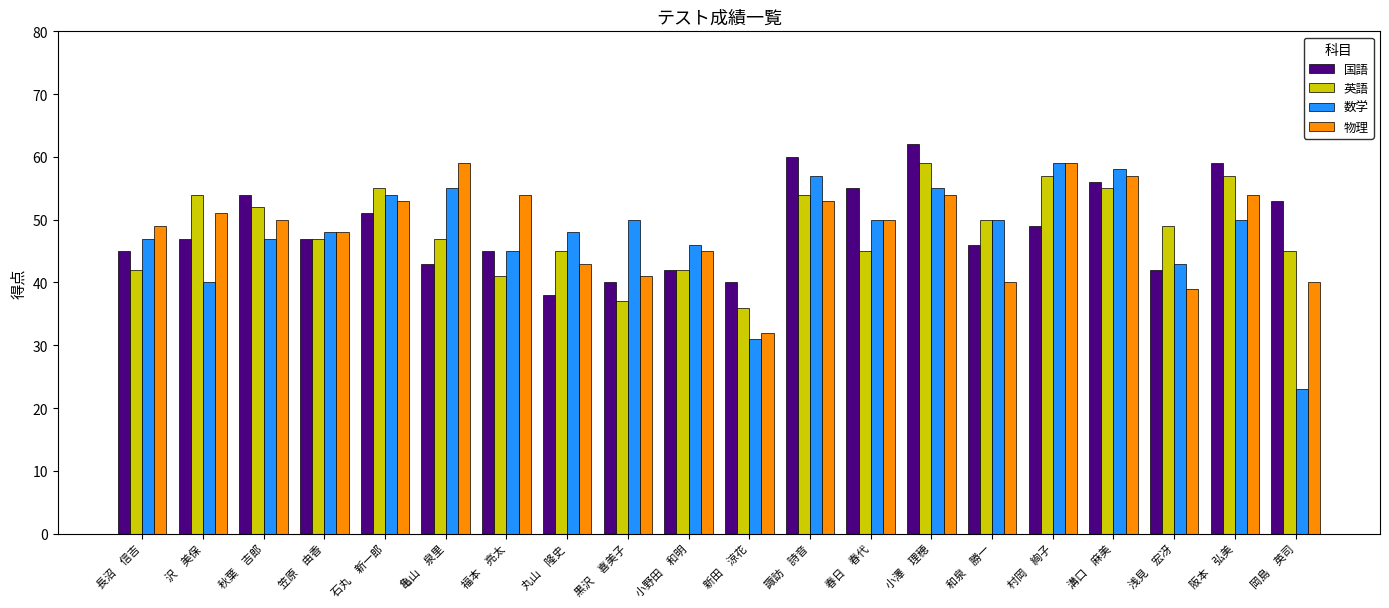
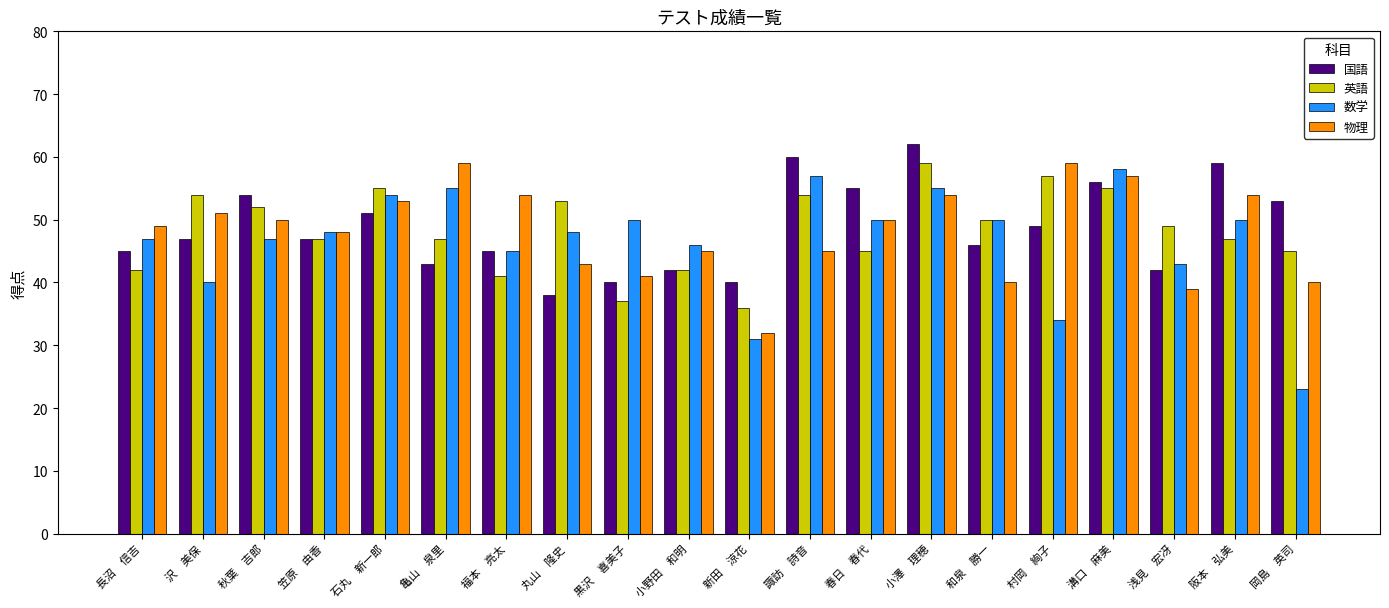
  {
    "国語": {
      "長沼 信吉": 45,
      "沢 美保": 47,
      "秋葉 吉郎": 54,
      "笠原 由香": 47,
      "石丸 新一郎": 51,
      "亀山 泉里": 43,
      "福本 亮太": 45,
      "丸山 隆史": 38,
      "黒沢 喜美子": 40,
      "小野田 和明": 42,
      "新田 涼花": 40,
      "諏訪 詩音": 60,
      "春日 春代": 55,
      "小澤 理穂": 62,
      "和泉 勝一": 46,
      "村岡 絢子": 49,
      "溝口 麻美": 56,
      "浅見 宏冴": 42,
      "阪本 弘美": 59,
      "岡島 英司": 53
    },
    "英語": {
      "長沼 信吉": 42,
      "沢 美保": 54,
      "秋葉 吉郎": 52,
      "笠原 由香": 47,
      "石丸 新一郎": 55,
      "亀山 泉里": 47,
      "福本 亮太": 41,
-     "丸山 隆史": 45,
+     "丸山 隆史": 53,
      "黒沢 喜美子": 37,
      "小野田 和明": 42,
      "新田 涼花": 36,
      "諏訪 詩音": 54,
      "春日 春代": 45,
      "小澤 理穂": 59,
      "和泉 勝一": 50,
      "村岡 絢子": 57,
      "溝口 麻美": 55,
      "浅見 宏冴": 49,
-     "阪本 弘美": 57,
+     "阪本 弘美": 47,
      "岡島 英司": 45
    },
    "数学": {
      "長沼 信吉": 47,
      "沢 美保": 40,
      "秋葉 吉郎": 47,
      "笠原 由香": 48,
      "石丸 新一郎": 54,
      "亀山 泉里": 55,
      "福本 亮太": 45,
      "丸山 隆史": 48,
      "黒沢 喜美子": 50,
      "小野田 和明": 46,
      "新田 涼花": 31,
      "諏訪 詩音": 57,
      "春日 春代": 50,
      "小澤 理穂": 55,
      "和泉 勝一": 50,
-     "村岡 絢子": 59,
+     "村岡 絢子": 34,
      "溝口 麻美": 58,
      "浅見 宏冴": 43,
      "阪本 弘美": 50,
      "岡島 英司": 23
    },
    "物理": {
      "長沼 信吉": 49,
      "沢 美保": 51,
      "秋葉 吉郎": 50,
      "笠原 由香": 48,
      "石丸 新一郎": 53,
      "亀山 泉里": 59,
      "福本 亮太": 54,
      "丸山 隆史": 43,
      "黒沢 喜美子": 41,
      "小野田 和明": 45,
      "新田 涼花": 32,
-     "諏訪 詩音": 53,
+     "諏訪 詩音": 45,
      "春日 春代": 50,
      "小澤 理穂": 54,
      "和泉 勝一": 40,
      "村岡 絢子": 59,
      "溝口 麻美": 57,
      "浅見 宏冴": 39,
      "阪本 弘美": 54,
      "岡島 英司": 40
    }
  }
